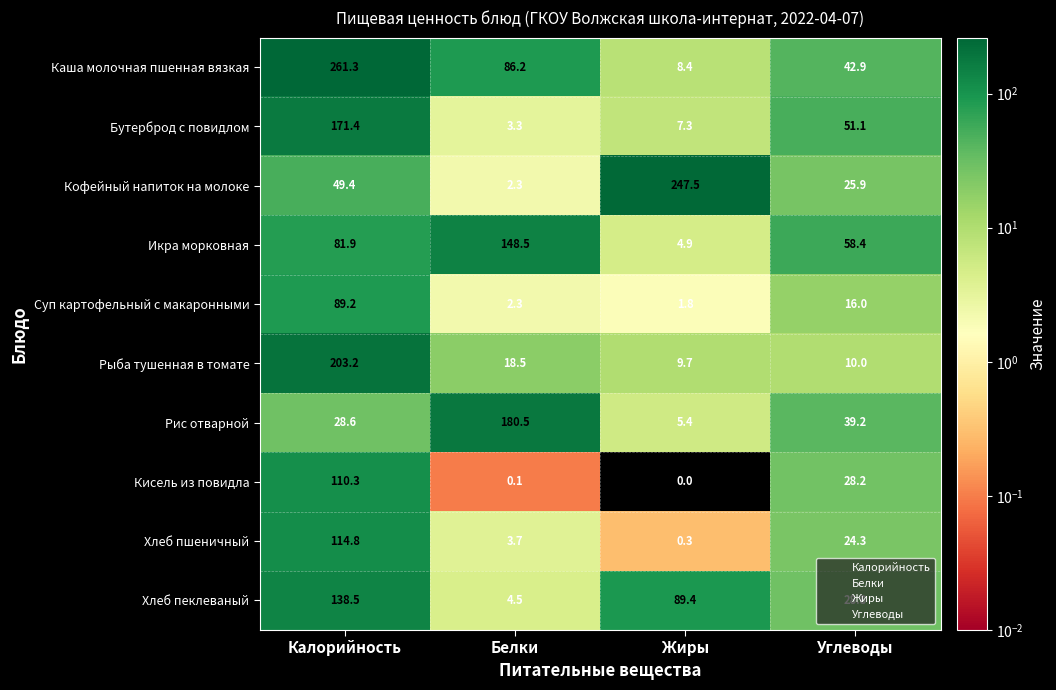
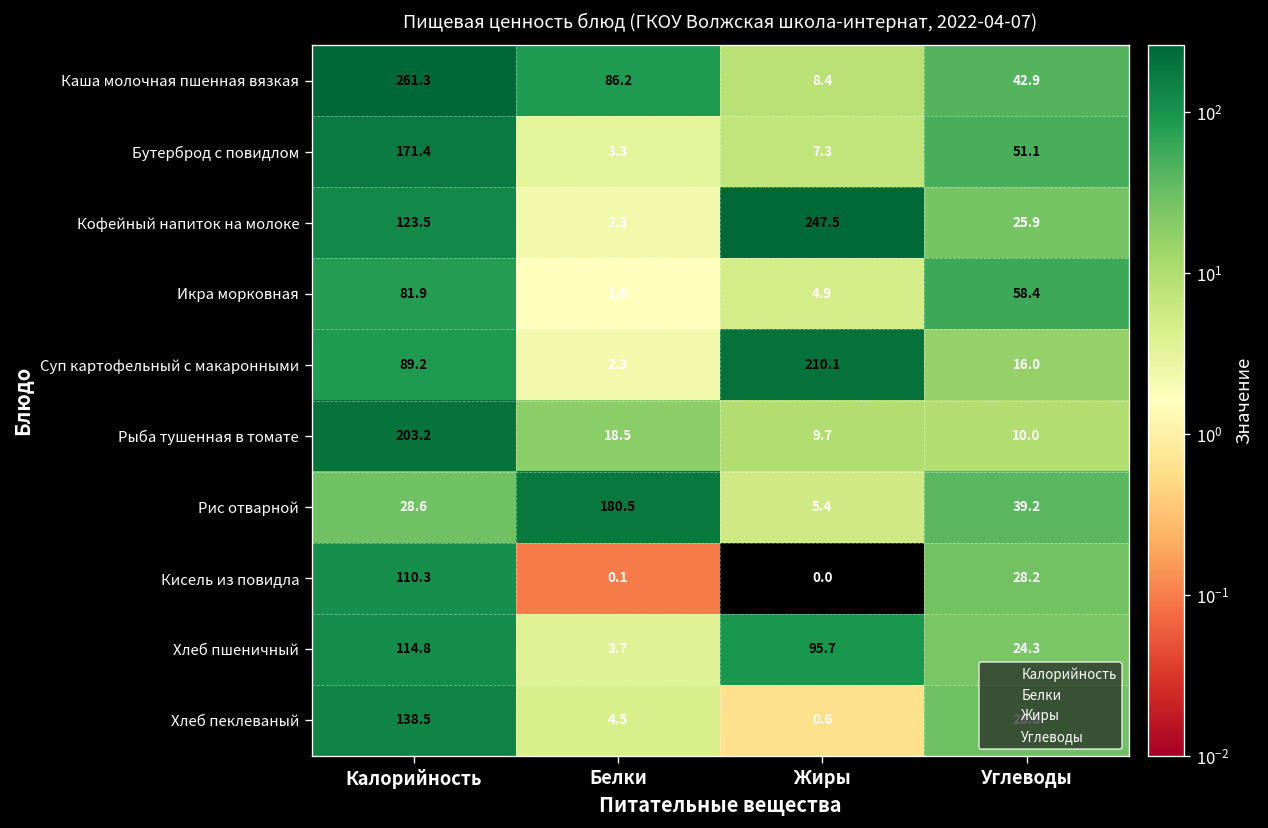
  {
    "Каша молочная пшенная вязкая": {
      "Калорийность": 261.3,
      "Белки": 86.2,
      "Жиры": 8.4,
      "Углеводы": 42.9
    },
    "Бутерброд с повидлом": {
      "Калорийность": 171.4,
      "Белки": 3.3,
      "Жиры": 7.3,
      "Углеводы": 51.1
    },
    "Кофейный напиток на молоке": {
-     "Калорийность": 49.4,
+     "Калорийность": 123.5,
      "Белки": 2.3,
      "Жиры": 247.5,
      "Углеводы": 25.9
    },
    "Икра морковная": {
      "Калорийность": 81.9,
-     "Белки": 148.5,
+     "Белки": 1.6,
      "Жиры": 4.9,
      "Углеводы": 58.4
    },
    "Суп картофельный с макаронными": {
      "Калорийность": 89.2,
      "Белки": 2.3,
-     "Жиры": 1.8,
+     "Жиры": 210.1,
      "Углеводы": 16.0
    },
    "Рыба тушенная в томате": {
      "Калорийность": 203.2,
      "Белки": 18.5,
      "Жиры": 9.7,
      "Углеводы": 10.0
    },
    "Рис отварной": {
      "Калорийность": 28.6,
      "Белки": 180.5,
      "Жиры": 5.4,
      "Углеводы": 39.2
    },
    "Кисель из повидла": {
      "Калорийность": 110.3,
      "Белки": 0.1,
      "Жиры": 0.0,
      "Углеводы": 28.2
    },
    "Хлеб пшеничный": {
      "Калорийность": 114.8,
      "Белки": 3.7,
-     "Жиры": 0.3,
+     "Жиры": 95.7,
      "Углеводы": 24.3
    },
    "Хлеб пеклеваный": {
      "Калорийность": 138.5,
      "Белки": 4.5,
-     "Жиры": 89.4
+     "Жиры": 0.6
    }
  }
